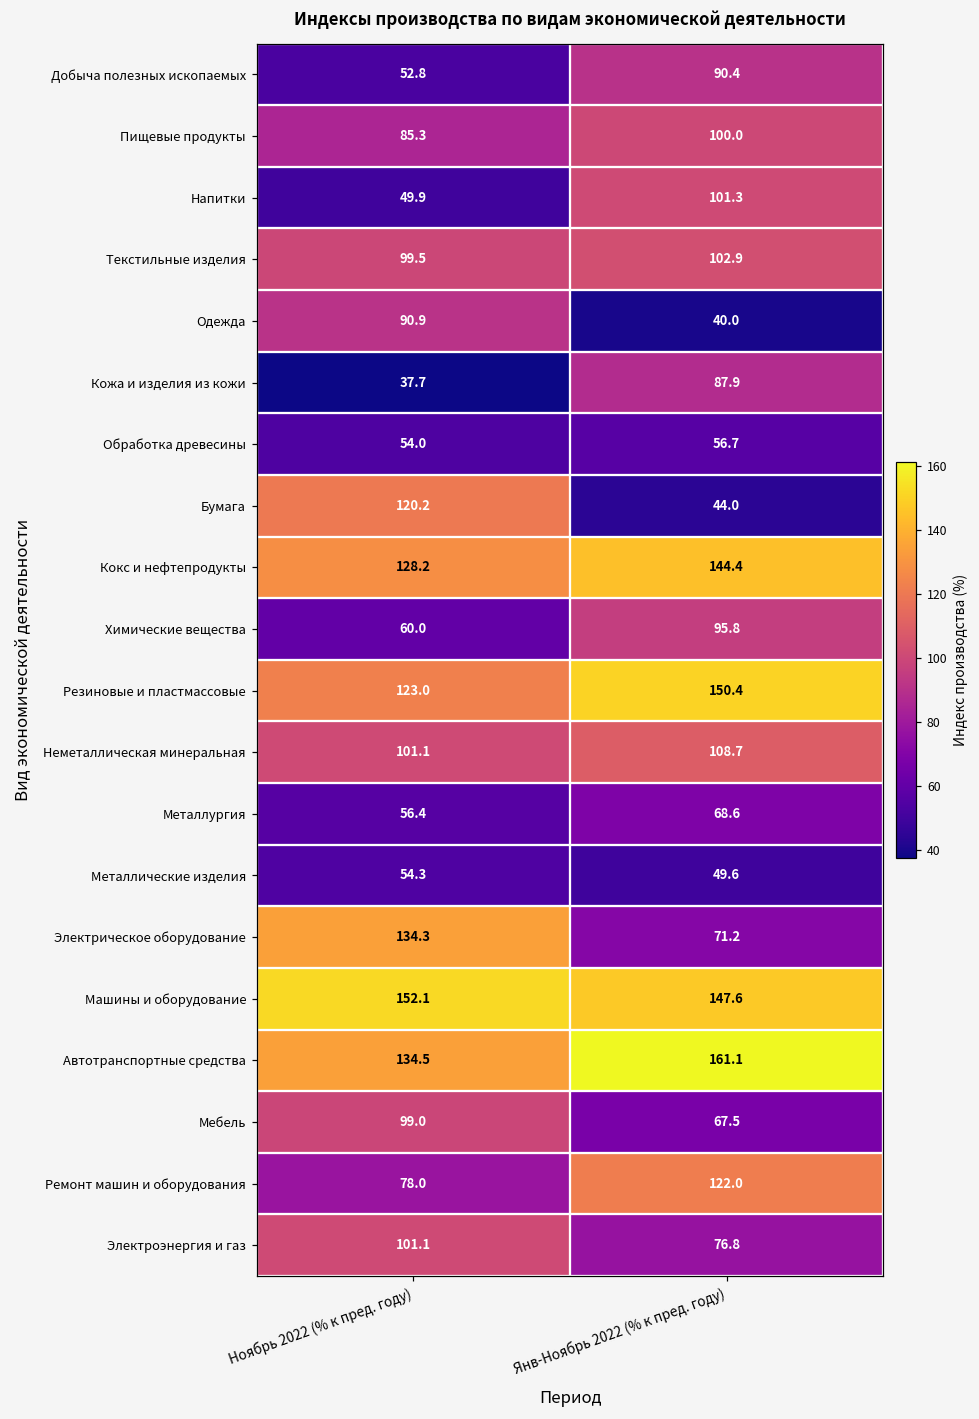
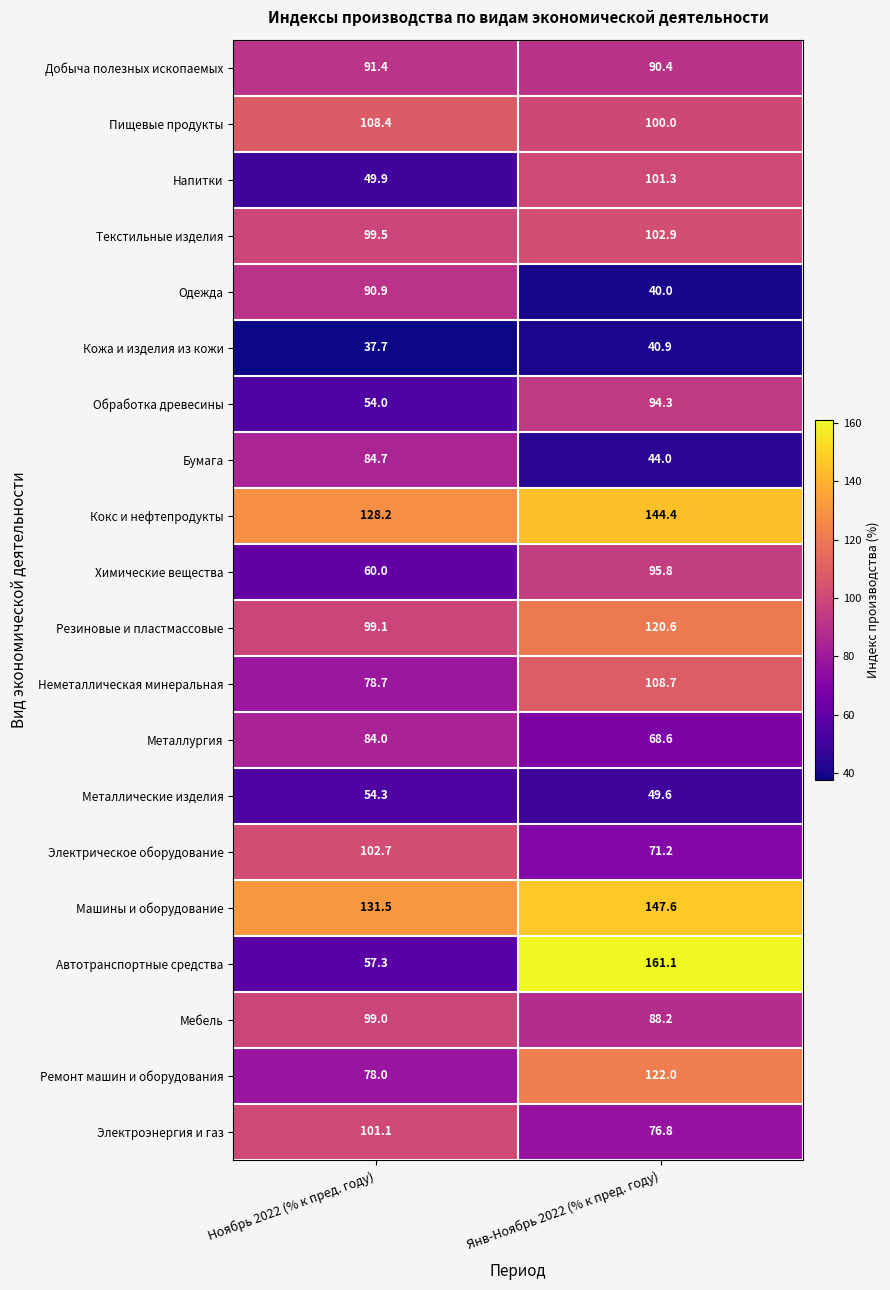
  {
    "Добыча полезных ископаемых": {
-     "Ноябрь 2022 (% к пред. году)": 52.8,
+     "Ноябрь 2022 (% к пред. году)": 91.4,
      "Янв-Ноябрь 2022 (% к пред. году)": 90.4
    },
    "Пищевые продукты": {
-     "Ноябрь 2022 (% к пред. году)": 85.3,
+     "Ноябрь 2022 (% к пред. году)": 108.4,
      "Янв-Ноябрь 2022 (% к пред. году)": 100.0
    },
    "Напитки": {
      "Ноябрь 2022 (% к пред. году)": 49.9,
      "Янв-Ноябрь 2022 (% к пред. году)": 101.3
    },
    "Текстильные изделия": {
      "Ноябрь 2022 (% к пред. году)": 99.5,
      "Янв-Ноябрь 2022 (% к пред. году)": 102.9
    },
    "Одежда": {
      "Ноябрь 2022 (% к пред. году)": 90.9,
      "Янв-Ноябрь 2022 (% к пред. году)": 40.0
    },
    "Кожа и изделия из кожи": {
      "Ноябрь 2022 (% к пред. году)": 37.7,
-     "Янв-Ноябрь 2022 (% к пред. году)": 87.9
+     "Янв-Ноябрь 2022 (% к пред. году)": 40.9
    },
    "Обработка древесины": {
      "Ноябрь 2022 (% к пред. году)": 54.0,
-     "Янв-Ноябрь 2022 (% к пред. году)": 56.7
+     "Янв-Ноябрь 2022 (% к пред. году)": 94.3
    },
    "Бумага": {
-     "Ноябрь 2022 (% к пред. году)": 120.2,
+     "Ноябрь 2022 (% к пред. году)": 84.7,
      "Янв-Ноябрь 2022 (% к пред. году)": 44.0
    },
    "Кокс и нефтепродукты": {
      "Ноябрь 2022 (% к пред. году)": 128.2,
      "Янв-Ноябрь 2022 (% к пред. году)": 144.4
    },
    "Химические вещества": {
      "Ноябрь 2022 (% к пред. году)": 60.0,
      "Янв-Ноябрь 2022 (% к пред. году)": 95.8
    },
    "Резиновые и пластмассовые": {
-     "Ноябрь 2022 (% к пред. году)": 123.0,
-     "Янв-Ноябрь 2022 (% к пред. году)": 150.4
+     "Ноябрь 2022 (% к пред. году)": 99.1,
+     "Янв-Ноябрь 2022 (% к пред. году)": 120.6
    },
    "Неметаллическая минеральная": {
-     "Ноябрь 2022 (% к пред. году)": 101.1,
+     "Ноябрь 2022 (% к пред. году)": 78.7,
      "Янв-Ноябрь 2022 (% к пред. году)": 108.7
    },
    "Металлургия": {
-     "Ноябрь 2022 (% к пред. году)": 56.4,
+     "Ноябрь 2022 (% к пред. году)": 84.0,
      "Янв-Ноябрь 2022 (% к пред. году)": 68.6
    },
    "Металлические изделия": {
      "Ноябрь 2022 (% к пред. году)": 54.3,
      "Янв-Ноябрь 2022 (% к пред. году)": 49.6
    },
    "Электрическое оборудование": {
-     "Ноябрь 2022 (% к пред. году)": 134.3,
+     "Ноябрь 2022 (% к пред. году)": 102.7,
      "Янв-Ноябрь 2022 (% к пред. году)": 71.2
    },
    "Машины и оборудование": {
-     "Ноябрь 2022 (% к пред. году)": 152.1,
+     "Ноябрь 2022 (% к пред. году)": 131.5,
      "Янв-Ноябрь 2022 (% к пред. году)": 147.6
    },
    "Автотранспортные средства": {
-     "Ноябрь 2022 (% к пред. году)": 134.5,
+     "Ноябрь 2022 (% к пред. году)": 57.3,
      "Янв-Ноябрь 2022 (% к пред. году)": 161.1
    },
    "Мебель": {
      "Ноябрь 2022 (% к пред. году)": 99.0,
-     "Янв-Ноябрь 2022 (% к пред. году)": 67.5
+     "Янв-Ноябрь 2022 (% к пред. году)": 88.2
    },
    "Ремонт машин и оборудования": {
      "Ноябрь 2022 (% к пред. году)": 78.0,
      "Янв-Ноябрь 2022 (% к пред. году)": 122.0
    },
    "Электроэнергия и газ": {
      "Ноябрь 2022 (% к пред. году)": 101.1,
      "Янв-Ноябрь 2022 (% к пред. году)": 76.8
    }
  }
